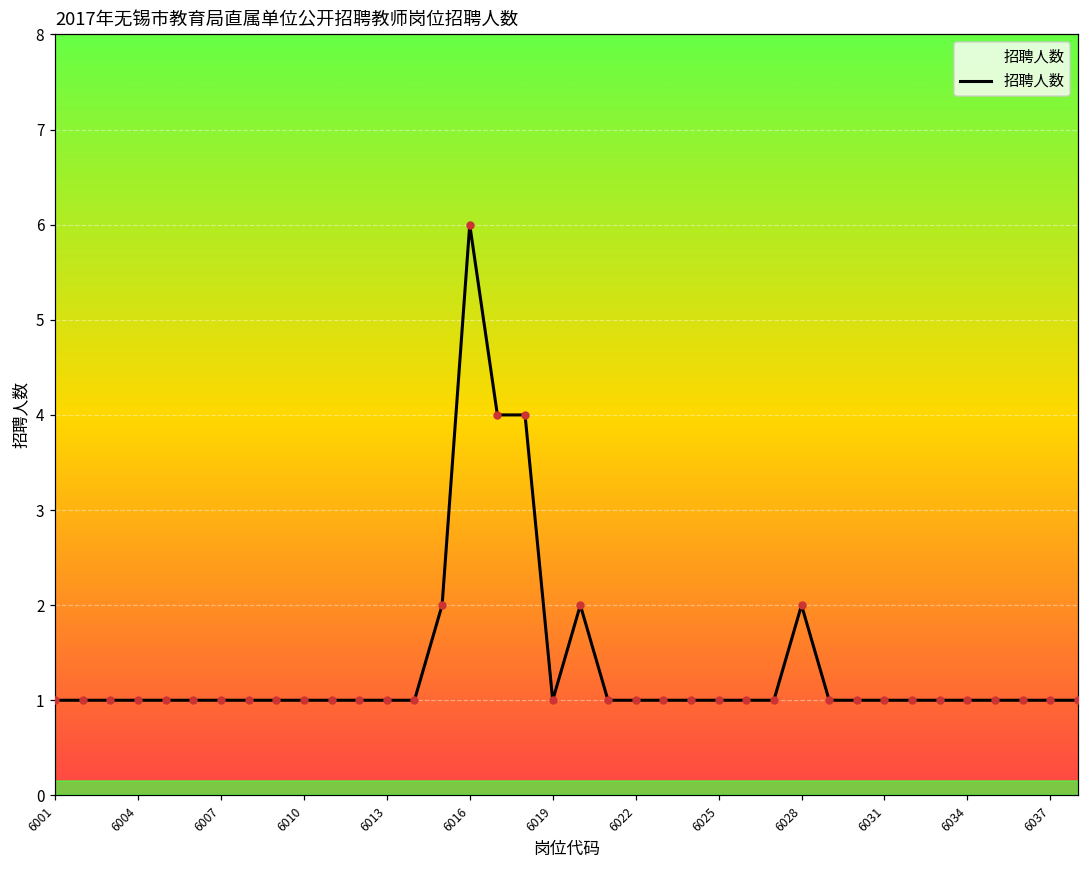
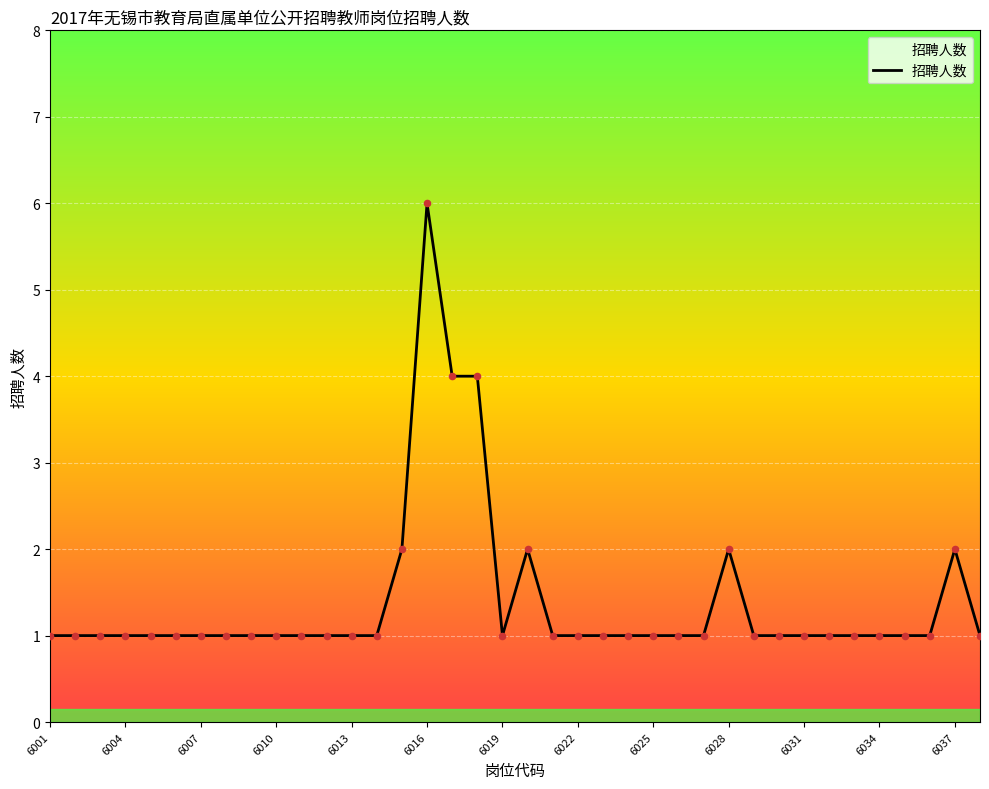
  {
    "6001": 1,
    "6004": 1,
    "6007": 1,
    "6010": 1,
    "6013": 1,
    "6016": 6,
    "6019": 1,
    "6022": 1,
    "6025": 1,
    "6028": 2,
    "6031": 1,
    "6034": 1,
-   "6037": 1
+   "6037": 2
  }
